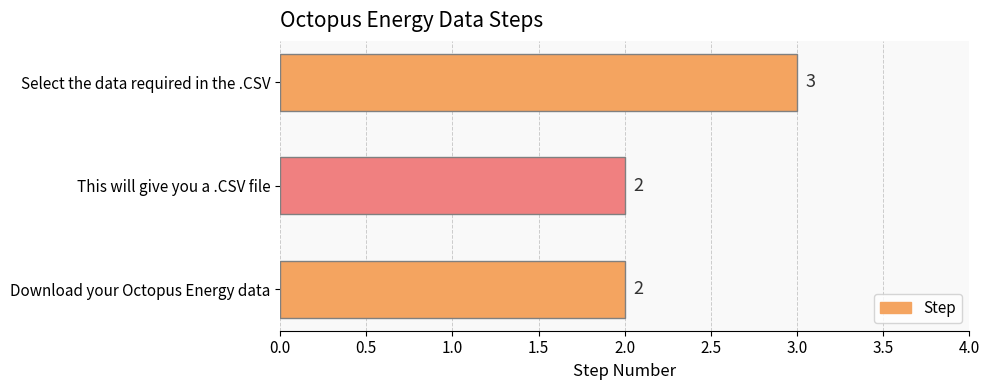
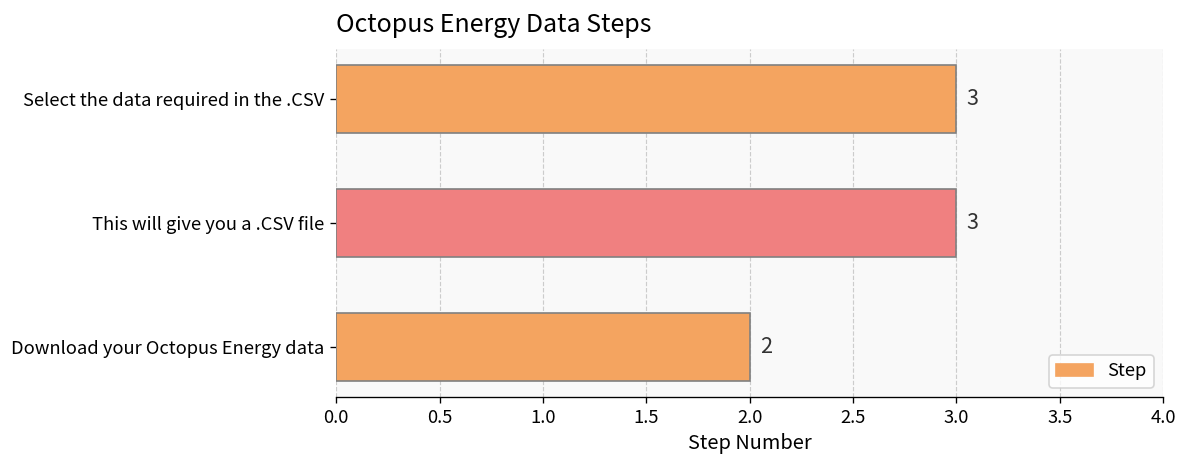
  {
    "Select the data required in the .CSV": 3,
-   "This will give you a .CSV file": 2,
+   "This will give you a .CSV file": 3,
    "Download your Octopus Energy data": 2
  }
